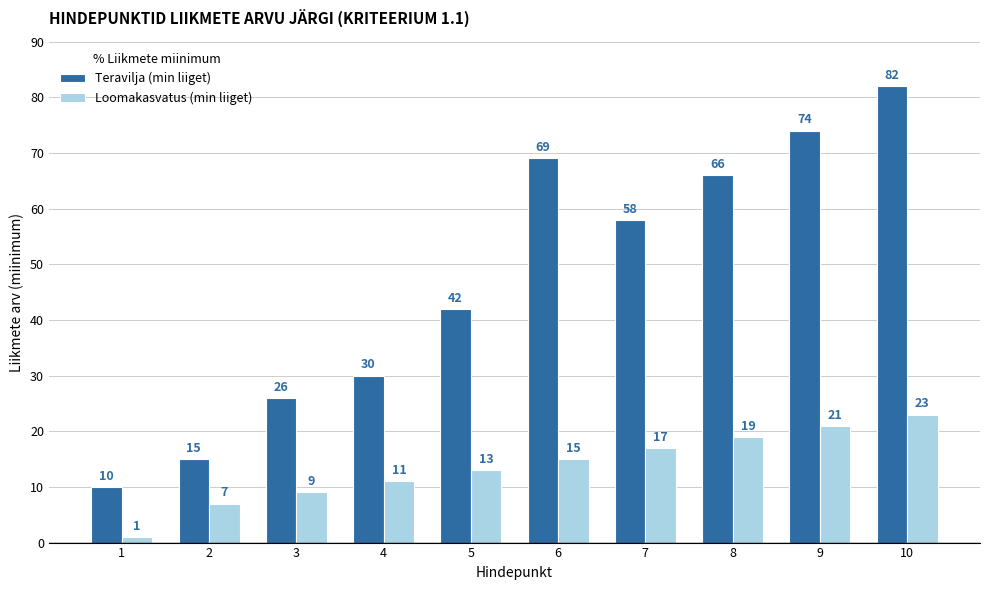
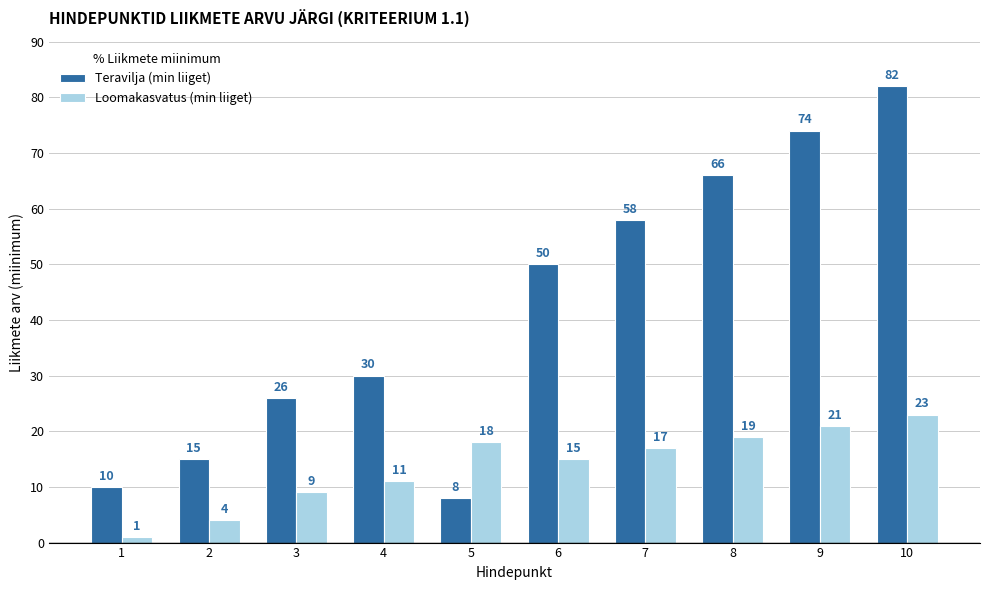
  {
    "Teravilja (min liiget)": {
      "1": 10,
      "2": 15,
      "3": 26,
      "4": 30,
-     "5": 42,
-     "6": 69,
+     "5": 8,
+     "6": 50,
      "7": 58,
      "8": 66,
      "9": 74,
      "10": 82
    },
    "Loomakasvatus (min liiget)": {
      "1": 1,
-     "2": 7,
+     "2": 4,
      "3": 9,
      "4": 11,
-     "5": 13,
+     "5": 18,
      "6": 15,
      "7": 17,
      "8": 19,
      "9": 21,
      "10": 23
    }
  }
